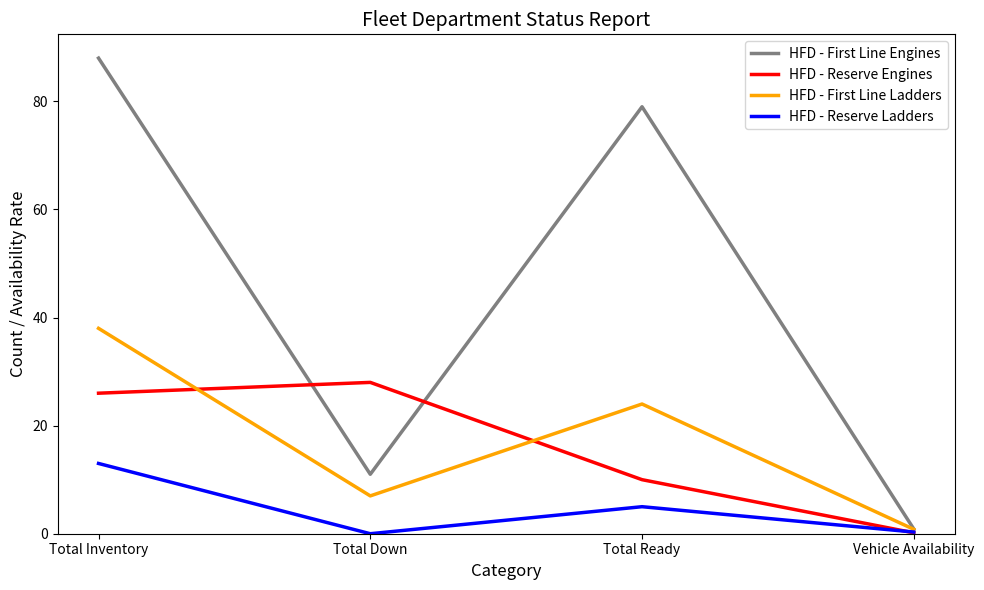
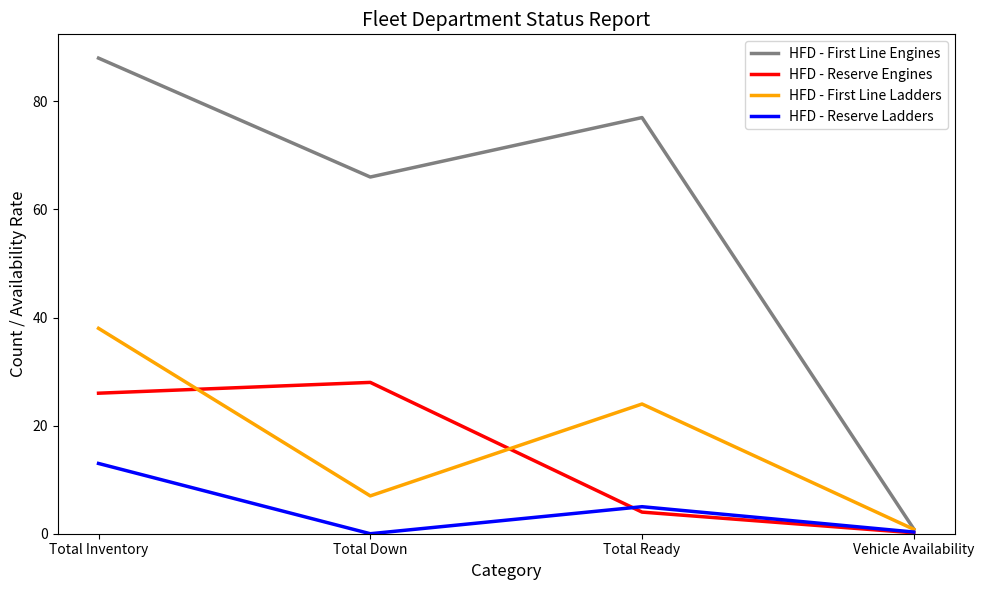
  {
    "HFD - First Line Engines": {
      "Total Inventory": 88,
-     "Total Down": 11,
-     "Total Ready": 79
+     "Total Down": 66,
+     "Total Ready": 77
    },
    "HFD - Reserve Engines": {
      "Total Inventory": 26,
      "Total Down": 28,
-     "Total Ready": 10
+     "Total Ready": 4
    },
    "HFD - First Line Ladders": {
      "Total Inventory": 38,
      "Total Down": 7,
      "Total Ready": 24
    },
    "HFD - Reserve Ladders": {
      "Total Inventory": 13,
      "Total Down": 0,
      "Total Ready": 5
    }
  }
